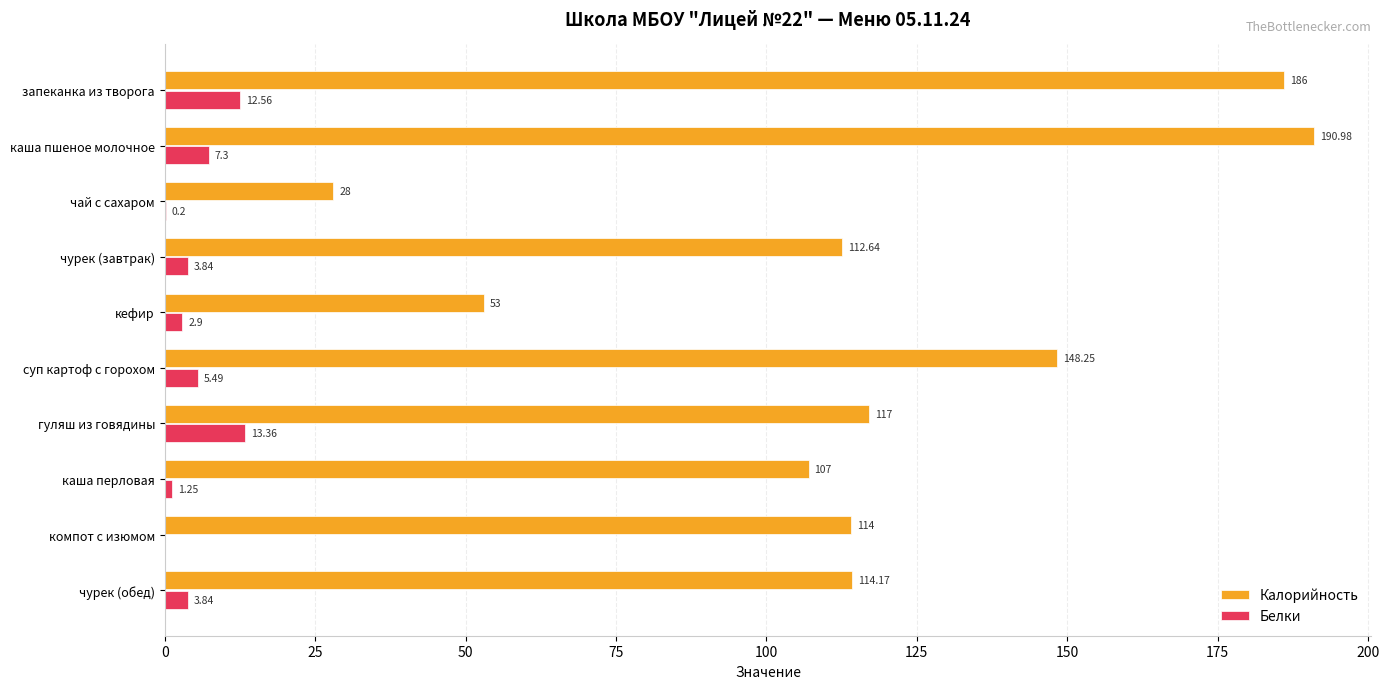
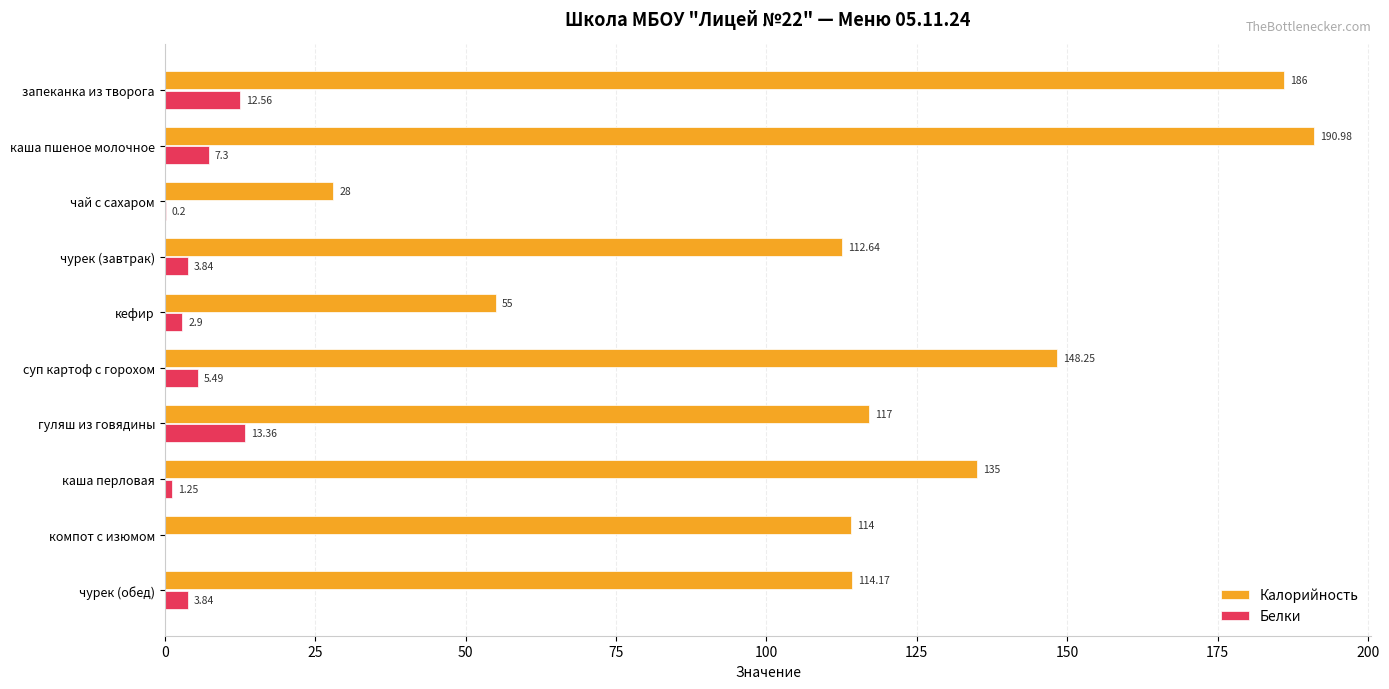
  {
    "Калорийность": {
      "запеканка из творога": 186,
      "каша пшеное молочное": 190.98,
      "чай с сахаром": 28,
      "чурек (завтрак)": 112.64,
-     "кефир": 53,
+     "кефир": 55,
      "суп картоф с горохом": 148.25,
      "гуляш из говядины": 117,
-     "каша перловая": 107,
+     "каша перловая": 135,
      "компот с изюмом": 114,
      "чурек (обед)": 114.17
    },
    "Белки": {
      "запеканка из творога": 12.56,
      "каша пшеное молочное": 7.3,
      "чай с сахаром": 0.2,
      "чурек (завтрак)": 3.84,
      "кефир": 2.9,
      "суп картоф с горохом": 5.49,
      "гуляш из говядины": 13.36,
      "каша перловая": 1.25,
      "чурек (обед)": 3.84
    }
  }
